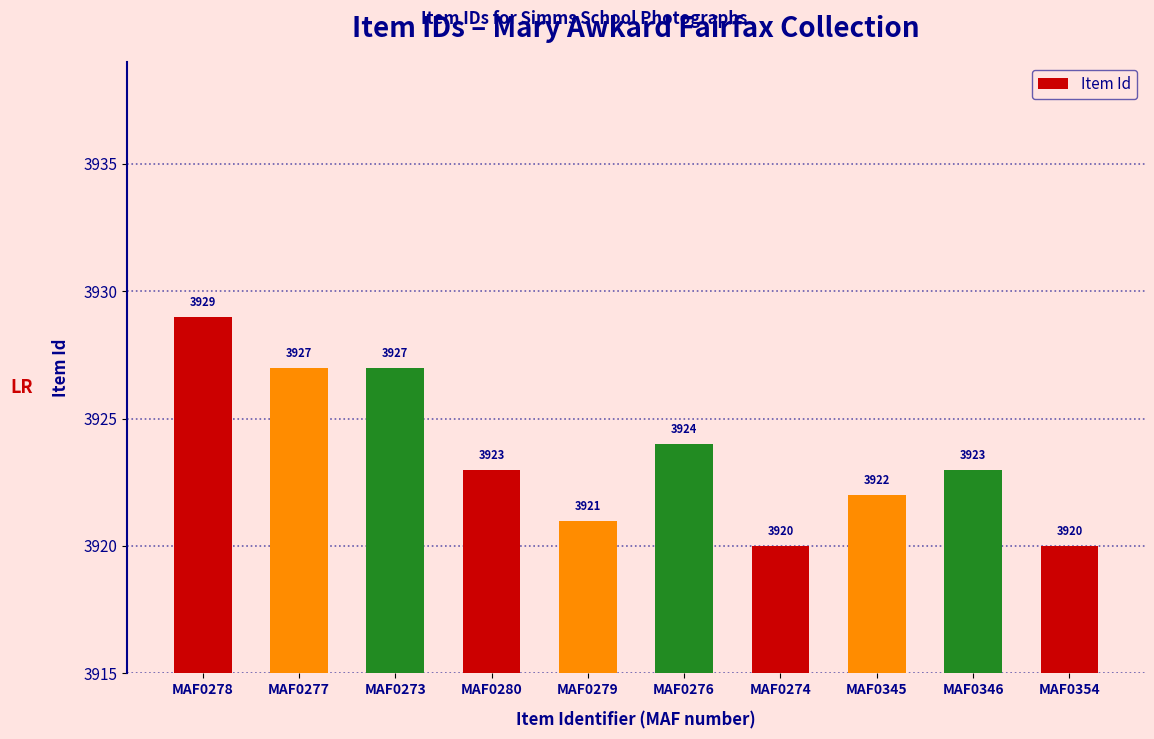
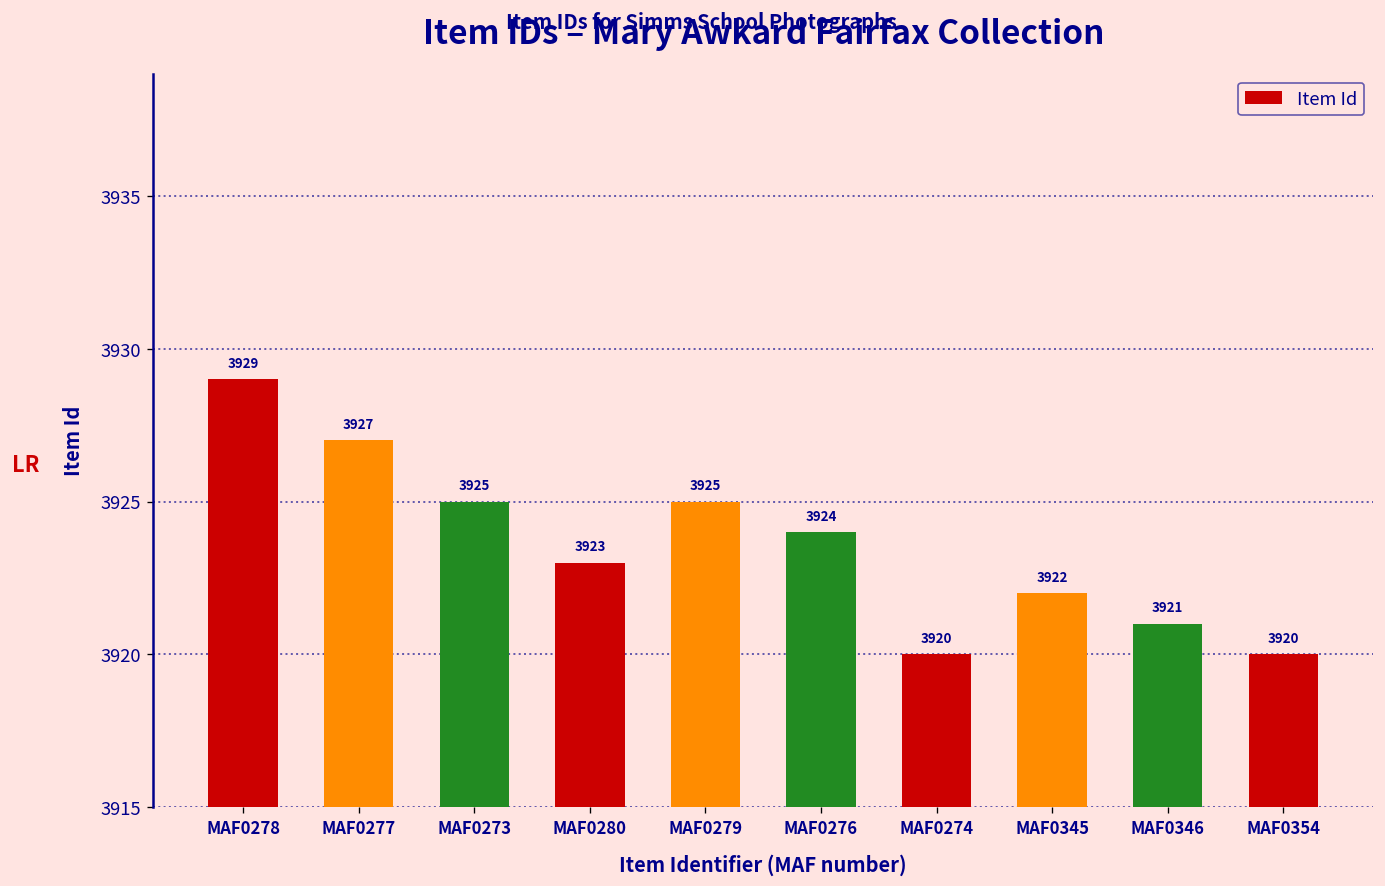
  {
    "MAF0278": 3929,
    "MAF0277": 3927,
-   "MAF0273": 3927,
+   "MAF0273": 3925,
    "MAF0280": 3923,
-   "MAF0279": 3921,
+   "MAF0279": 3925,
    "MAF0276": 3924,
    "MAF0274": 3920,
    "MAF0345": 3922,
-   "MAF0346": 3923,
+   "MAF0346": 3921,
    "MAF0354": 3920
  }
